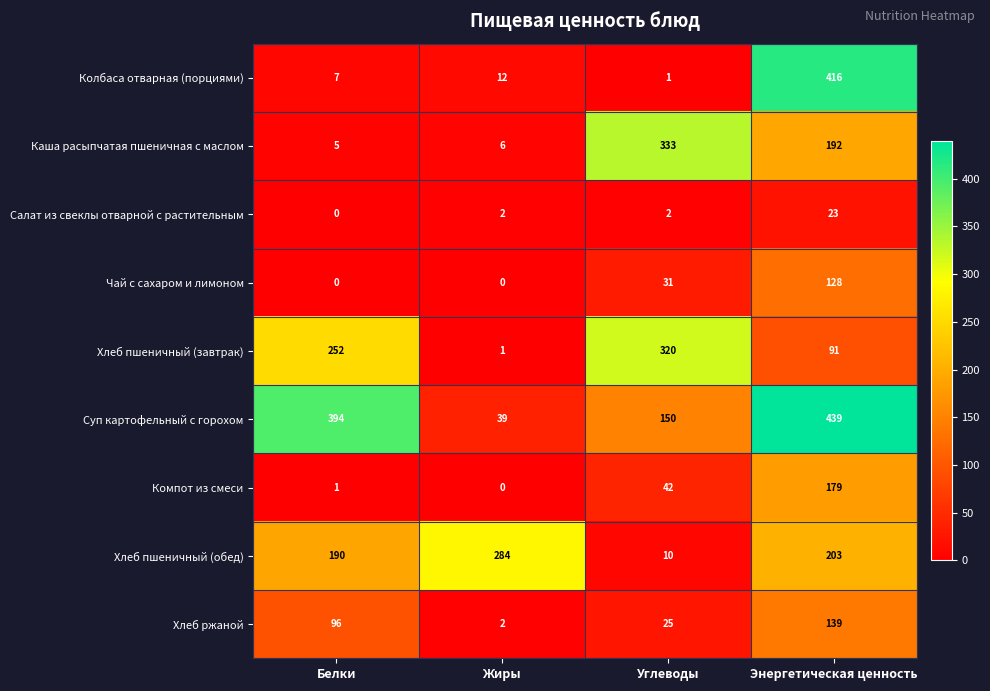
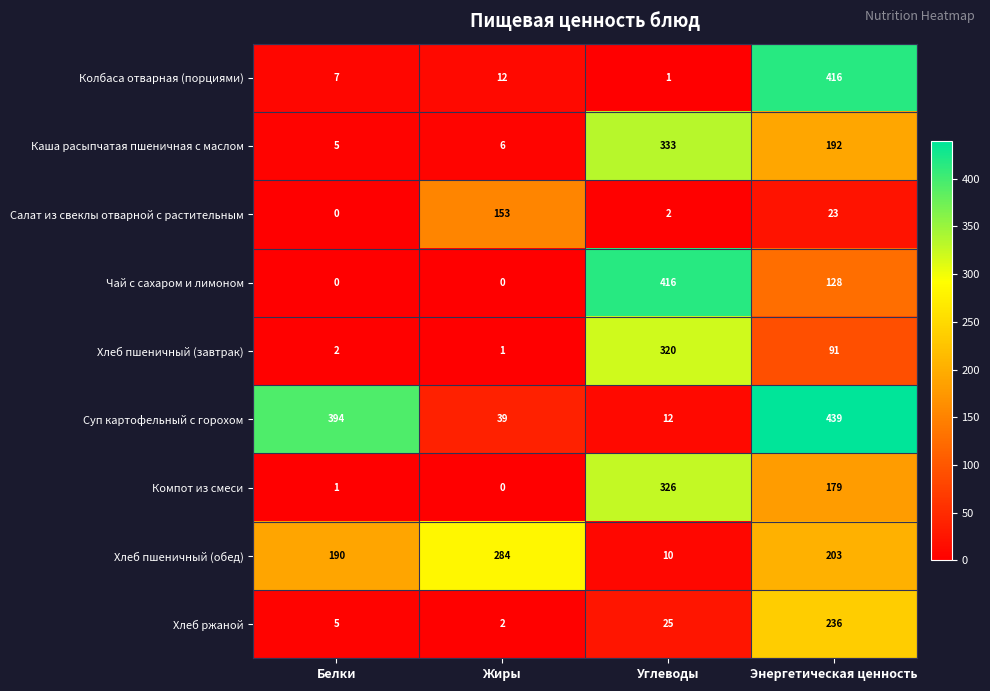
  {
    "Колбаса отварная (порциями)": {
      "Белки": 7,
      "Жиры": 12,
      "Углеводы": 1,
      "Энергетическая ценность": 416
    },
    "Каша расыпчатая пшеничная с маслом": {
      "Белки": 5,
      "Жиры": 6,
      "Углеводы": 333,
      "Энергетическая ценность": 192
    },
    "Салат из свеклы отварной с растительным": {
      "Белки": 0,
-     "Жиры": 2,
+     "Жиры": 153,
      "Углеводы": 2,
      "Энергетическая ценность": 23
    },
    "Чай с сахаром и лимоном": {
      "Белки": 0,
      "Жиры": 0,
-     "Углеводы": 31,
+     "Углеводы": 416,
      "Энергетическая ценность": 128
    },
    "Хлеб пшеничный (завтрак)": {
-     "Белки": 252,
+     "Белки": 2,
      "Жиры": 1,
      "Углеводы": 320,
      "Энергетическая ценность": 91
    },
    "Суп картофельный с горохом": {
      "Белки": 394,
      "Жиры": 39,
-     "Углеводы": 150,
+     "Углеводы": 12,
      "Энергетическая ценность": 439
    },
    "Компот из смеси": {
      "Белки": 1,
      "Жиры": 0,
-     "Углеводы": 42,
+     "Углеводы": 326,
      "Энергетическая ценность": 179
    },
    "Хлеб пшеничный (обед)": {
      "Белки": 190,
      "Жиры": 284,
      "Углеводы": 10,
      "Энергетическая ценность": 203
    },
    "Хлеб ржаной": {
-     "Белки": 96,
+     "Белки": 5,
      "Жиры": 2,
      "Углеводы": 25,
-     "Энергетическая ценность": 139
+     "Энергетическая ценность": 236
    }
  }
